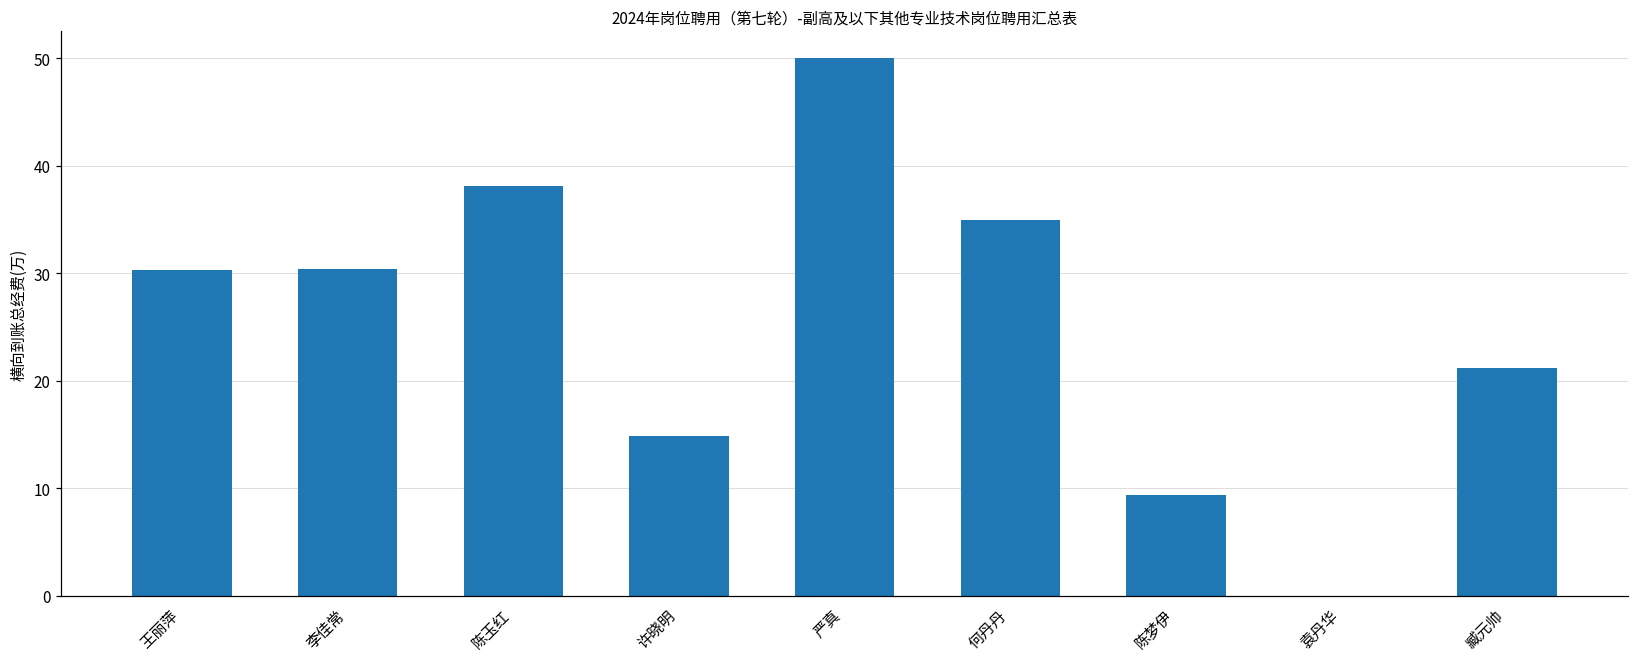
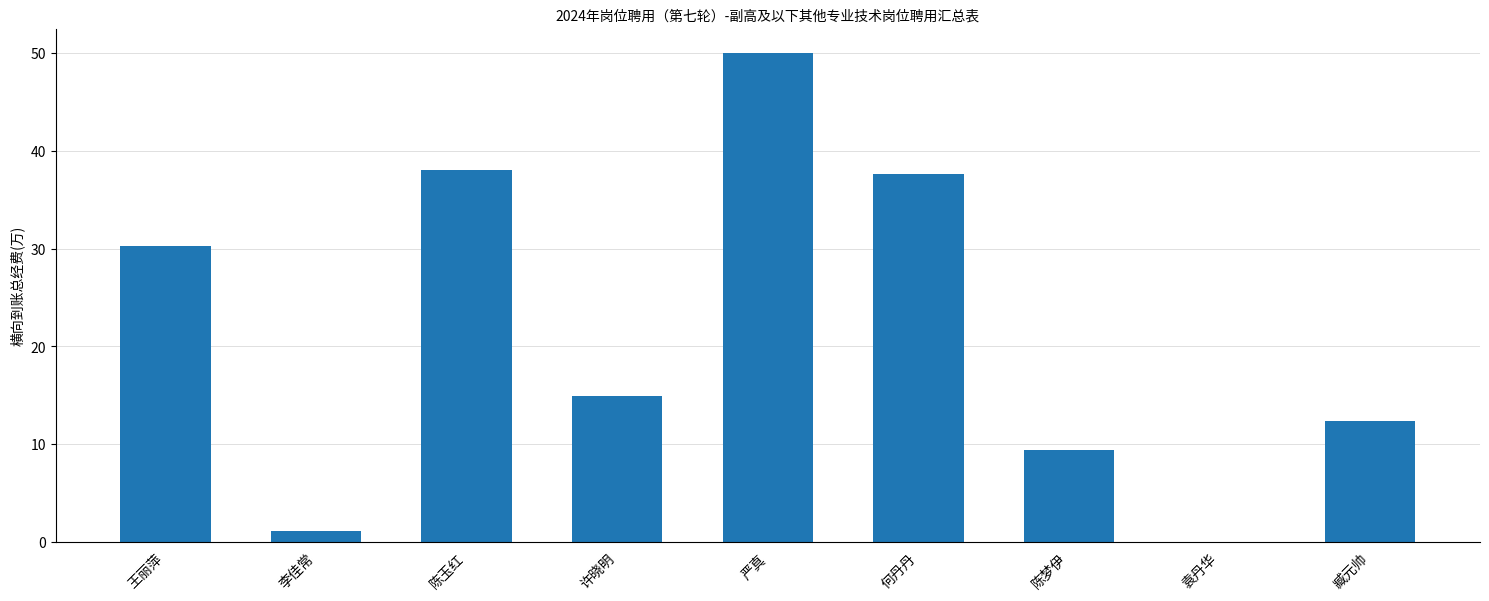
  {
    "王丽萍": 30,
-   "李佳常": 30,
+   "李佳常": 1,
    "陈玉红": 38,
    "许晓明": 15,
    "严真": 50,
-   "何丹丹": 35,
+   "何丹丹": 38,
    "陈梦伊": 9,
    "袁丹华": 0,
-   "臧元帅": 21
+   "臧元帅": 12
  }
